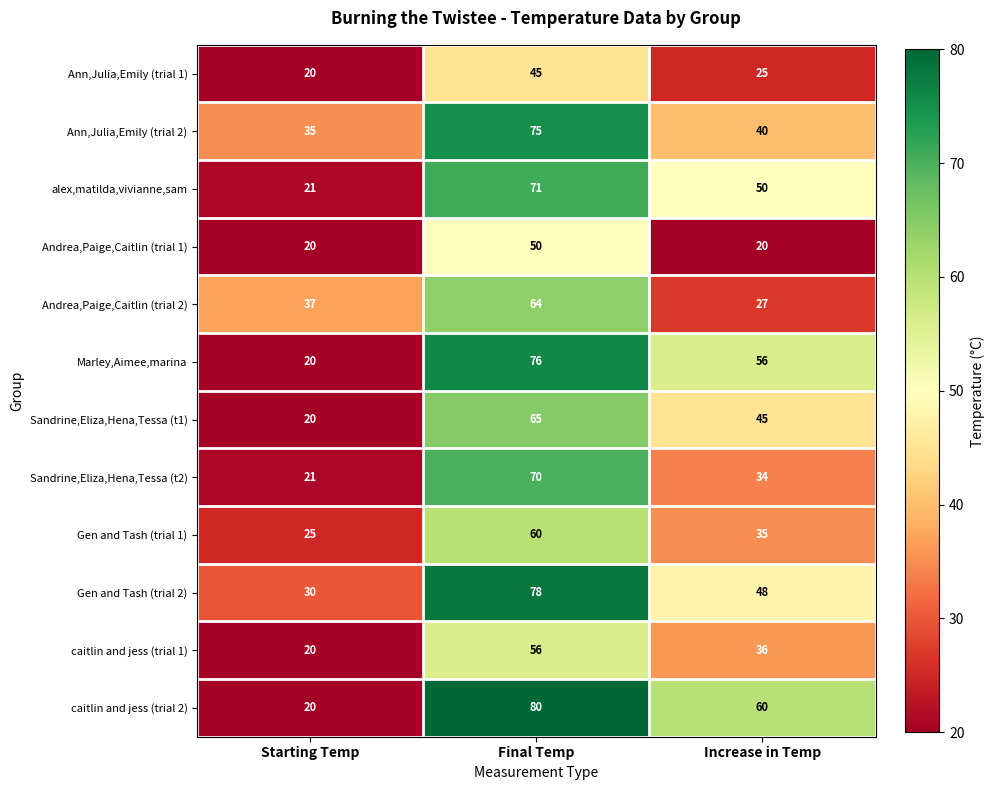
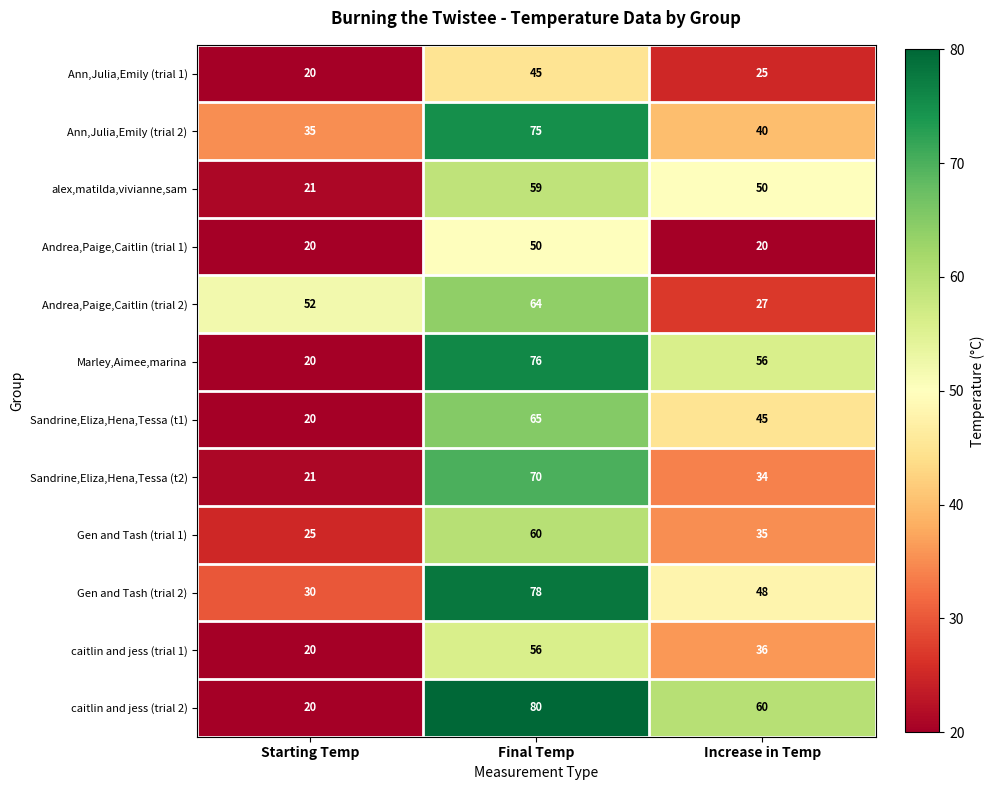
  {
    "Ann,Julia,Emily (trial 1)": {
      "Starting Temp": 20,
      "Final Temp": 45,
      "Increase in Temp": 25
    },
    "Ann,Julia,Emily (trial 2)": {
      "Starting Temp": 35,
      "Final Temp": 75,
      "Increase in Temp": 40
    },
    "alex,matilda,vivianne,sam": {
      "Starting Temp": 21,
-     "Final Temp": 71,
+     "Final Temp": 59,
      "Increase in Temp": 50
    },
    "Andrea,Paige,Caitlin (trial 1)": {
      "Starting Temp": 20,
      "Final Temp": 50,
      "Increase in Temp": 20
    },
    "Andrea,Paige,Caitlin (trial 2)": {
-     "Starting Temp": 37,
+     "Starting Temp": 52,
      "Final Temp": 64,
      "Increase in Temp": 27
    },
    "Marley,Aimee,marina": {
      "Starting Temp": 20,
      "Final Temp": 76,
      "Increase in Temp": 56
    },
    "Sandrine,Eliza,Hena,Tessa (t1)": {
      "Starting Temp": 20,
      "Final Temp": 65,
      "Increase in Temp": 45
    },
    "Sandrine,Eliza,Hena,Tessa (t2)": {
      "Starting Temp": 21,
      "Final Temp": 70,
      "Increase in Temp": 34
    },
    "Gen and Tash (trial 1)": {
      "Starting Temp": 25,
      "Final Temp": 60,
      "Increase in Temp": 35
    },
    "Gen and Tash (trial 2)": {
      "Starting Temp": 30,
      "Final Temp": 78,
      "Increase in Temp": 48
    },
    "caitlin and jess (trial 1)": {
      "Starting Temp": 20,
      "Final Temp": 56,
      "Increase in Temp": 36
    },
    "caitlin and jess (trial 2)": {
      "Starting Temp": 20,
      "Final Temp": 80,
      "Increase in Temp": 60
    }
  }
